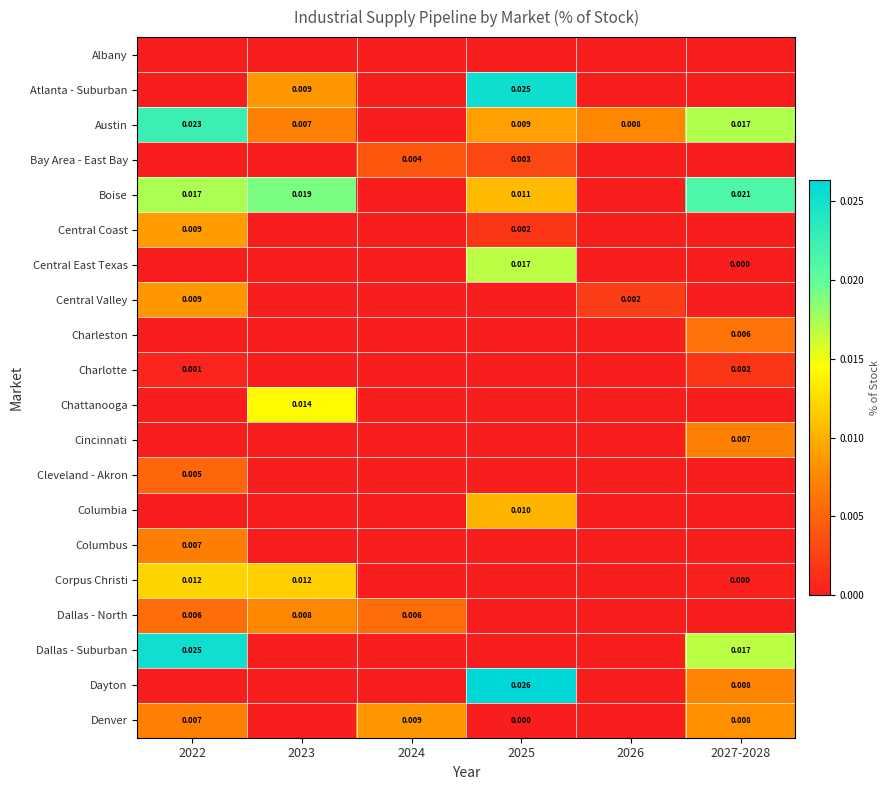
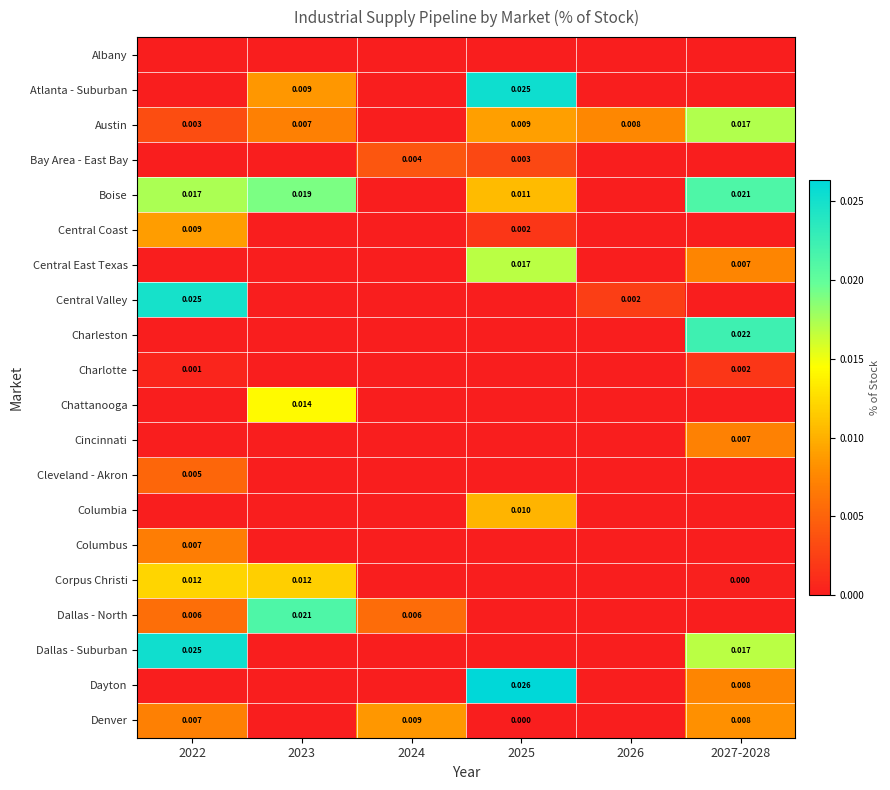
  {
    "Atlanta - Suburban": {
      "2023": 0.009,
      "2025": 0.025
    },
    "Austin": {
-     "2022": 0.023,
+     "2022": 0.003,
      "2023": 0.007,
      "2025": 0.009,
      "2026": 0.008,
      "2027-2028": 0.017
    },
    "Bay Area - East Bay": {
      "2024": 0.004,
      "2025": 0.003
    },
    "Boise": {
      "2022": 0.017,
      "2023": 0.019,
      "2025": 0.011,
      "2027-2028": 0.021
    },
    "Central Coast": {
      "2022": 0.009,
      "2025": 0.002
    },
    "Central East Texas": {
      "2025": 0.017,
-     "2027-2028": 0.000
+     "2027-2028": 0.007
    },
    "Central Valley": {
-     "2022": 0.009,
+     "2022": 0.025,
      "2026": 0.002
    },
    "Charleston": {
-     "2027-2028": 0.006
+     "2027-2028": 0.022
    },
    "Charlotte": {
      "2022": 0.001,
      "2027-2028": 0.002
    },
    "Chattanooga": {
      "2023": 0.014
    },
    "Cincinnati": {
      "2027-2028": 0.007
    },
    "Cleveland - Akron": {
      "2022": 0.005
    },
    "Columbia": {
      "2025": 0.010
    },
    "Columbus": {
      "2022": 0.007
    },
    "Corpus Christi": {
      "2022": 0.012,
      "2023": 0.012,
      "2027-2028": 0.000
    },
    "Dallas - North": {
      "2022": 0.006,
-     "2023": 0.008,
+     "2023": 0.021,
      "2024": 0.006
    },
    "Dallas - Suburban": {
      "2022": 0.025,
      "2027-2028": 0.017
    },
    "Dayton": {
      "2025": 0.026,
      "2027-2028": 0.008
    },
    "Denver": {
      "2022": 0.007,
      "2024": 0.009,
      "2025": 0.000,
      "2027-2028": 0.008
    }
  }
